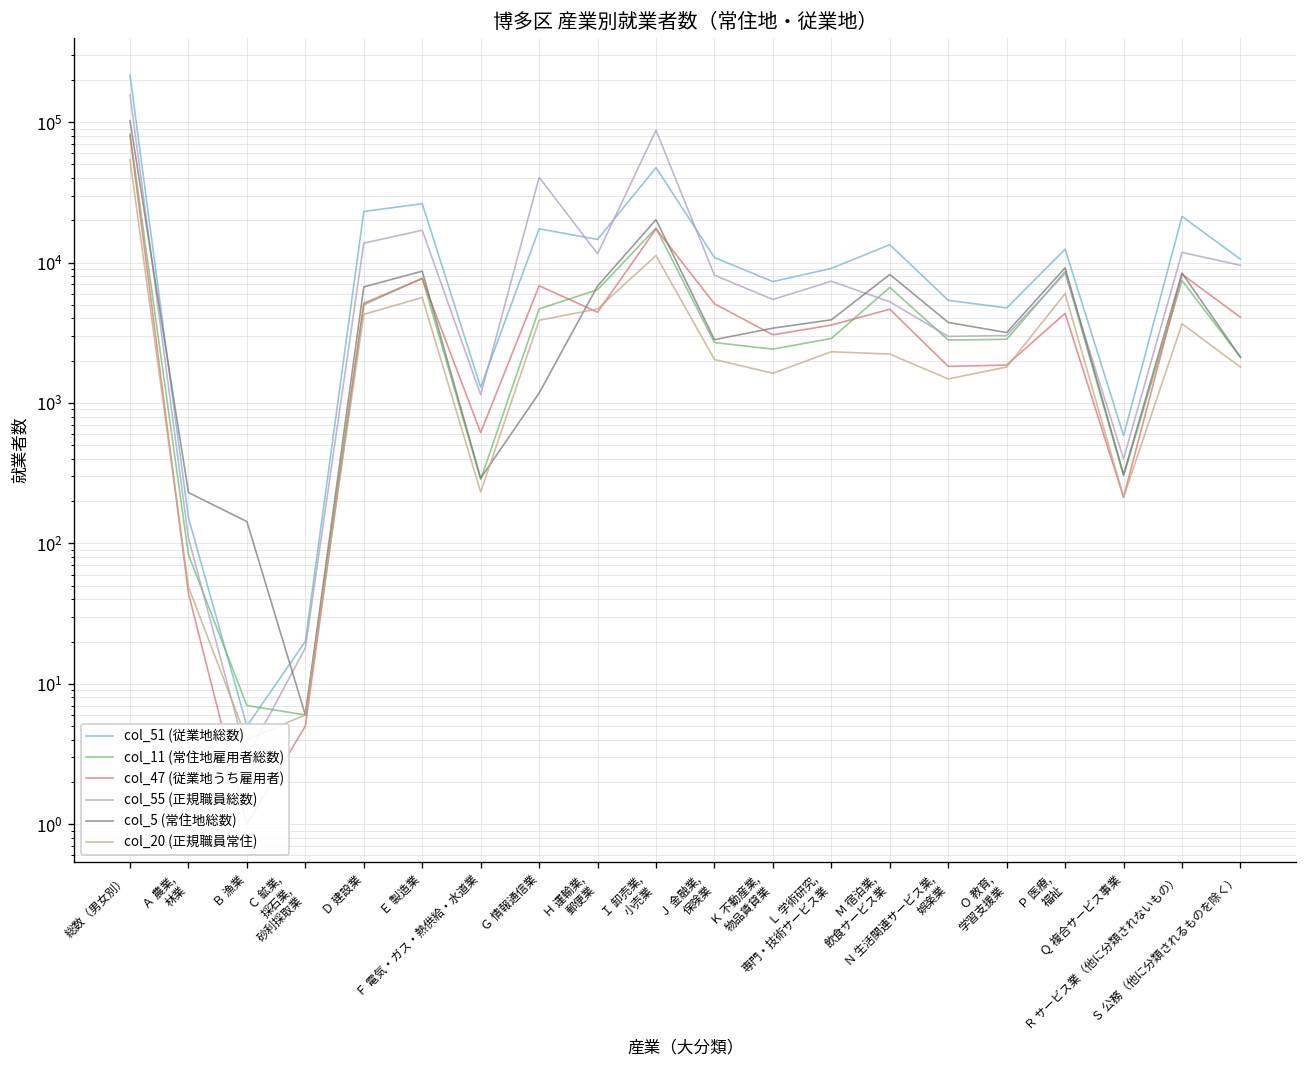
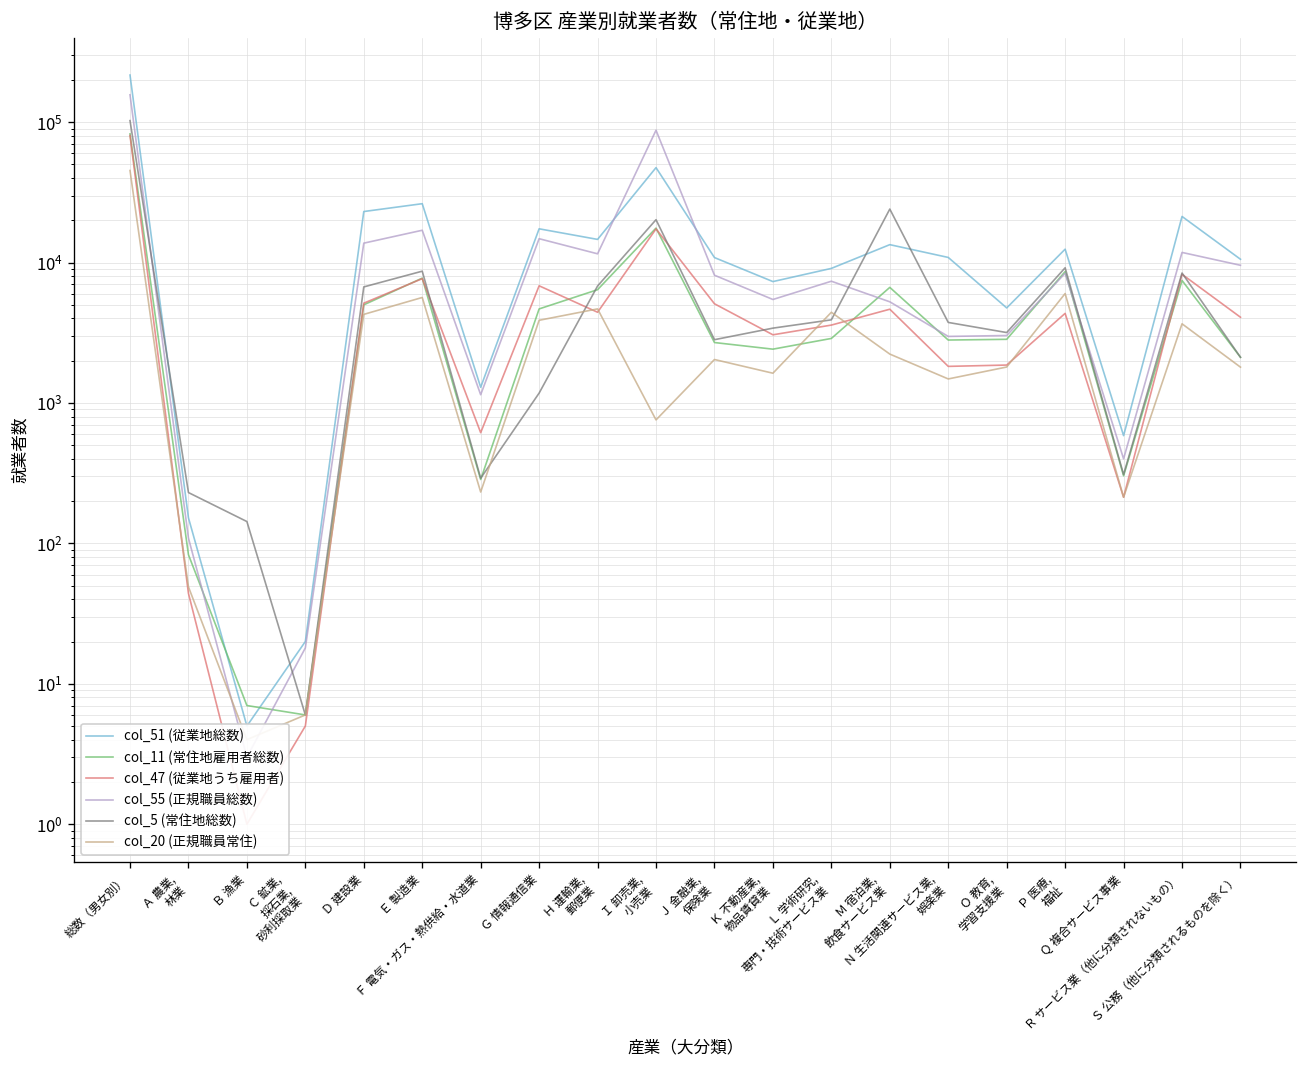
  {
    "col_51 (従業地総数)": {
      "総数（男女別）": 220000,
      "Ａ 農業, 林業": 150,
      "Ｂ 漁業": 5,
      "Ｃ 鉱業, 採石業, 砂利採取業": 20,
      "Ｄ 建設業": 23000,
      "Ｅ 製造業": 26000,
      "Ｆ 電気・ガス・熱供給・水道業": 1300,
      "Ｇ 情報通信業": 17000,
      "Ｈ 運輸業, 郵便業": 15000,
      "Ｉ 卸売業, 小売業": 47000,
      "Ｊ 金融業, 保険業": 11000,
      "Ｋ 不動産業, 物品賃貸業": 7000,
      "Ｌ 学術研究, 専門・技術サービス業": 9000,
      "Ｍ 宿泊業, 飲食サービス業": 13000,
-     "Ｎ 生活関連サービス業, 娯楽業": 5000,
+     "Ｎ 生活関連サービス業, 娯楽業": 11000,
      "Ｏ 教育, 学習支援業": 4700,
      "Ｐ 医療, 福祉": 12000,
      "Ｑ 複合サービス事業": 600,
      "Ｒ サービス業（他に分類されないもの）": 21000,
      "Ｓ 公務（他に分類されるものを除く）": 11000
    },
    "col_11 (常住地雇用者総数)": {
      "Ａ 農業, 林業": 80,
      "Ｂ 漁業": 7,
      "Ｇ 情報通信業": 4700,
      "Ｈ 運輸業, 郵便業": 6000,
      "Ｋ 不動産業, 物品賃貸業": 2400,
      "Ｌ 学術研究, 専門・技術サービス業": 2900,
      "Ｍ 宿泊業, 飲食サービス業": 7000,
      "Ｎ 生活関連サービス業, 娯楽業": 2800,
      "Ｏ 教育, 学習支援業": 2800,
      "Ｒ サービス業（他に分類されないもの）": 7000
    },
    "col_47 (従業地うち雇用者)": {
      "Ａ 農業, 林業": 44,
      "Ｃ 鉱業, 採石業, 砂利採取業": 5,
      "Ｆ 電気・ガス・熱供給・水道業": 600,
      "Ｇ 情報通信業": 7000,
      "Ｈ 運輸業, 郵便業": 4400,
      "Ｊ 金融業, 保険業": 5000,
      "Ｋ 不動産業, 物品賃貸業": 3100,
      "Ｌ 学術研究, 専門・技術サービス業": 3600,
      "Ｍ 宿泊業, 飲食サービス業": 4600,
      "Ｎ 生活関連サービス業, 娯楽業": 1800,
      "Ｐ 医療, 福祉": 4300,
      "Ｓ 公務（他に分類されるものを除く）": 4100
    },
    "col_55 (正規職員総数)": {
      "総数（男女別）": 160000,
      "Ａ 農業, 林業": 110,
      "Ｃ 鉱業, 採石業, 砂利採取業": 18,
      "Ｄ 建設業": 14000,
      "Ｅ 製造業": 17000,
      "Ｆ 電気・ガス・熱供給・水道業": 1100,
-     "Ｇ 情報通信業": 40000,
+     "Ｇ 情報通信業": 15000,
      "Ｈ 運輸業, 郵便業": 12000,
      "Ｉ 卸売業, 小売業": 90000,
      "Ｊ 金融業, 保険業": 8000,
      "Ｋ 不動産業, 物品賃貸業": 5000,
      "Ｌ 学術研究, 専門・技術サービス業": 7000,
      "Ｍ 宿泊業, 飲食サービス業": 5000,
      "Ｎ 生活関連サービス業, 娯楽業": 3000,
      "Ｑ 複合サービス事業": 400,
      "Ｒ サービス業（他に分類されないもの）": 12000,
      "Ｓ 公務（他に分類されるものを除く）": 10000
    },
    "col_5 (常住地総数)": {
      "総数（男女別）": 100000,
      "Ａ 農業, 林業": 230,
      "Ｂ 漁業": 140,
      "Ｄ 建設業": 7000,
      "Ｅ 製造業": 9000,
      "Ｇ 情報通信業": 1200,
      "Ｈ 運輸業, 郵便業": 7000,
      "Ｉ 卸売業, 小売業": 20000,
      "Ｋ 不動産業, 物品賃貸業": 3400,
      "Ｌ 学術研究, 専門・技術サービス業": 3900,
-     "Ｍ 宿泊業, 飲食サービス業": 8000,
+     "Ｍ 宿泊業, 飲食サービス業": 24000,
      "Ｎ 生活関連サービス業, 娯楽業": 3700,
      "Ｐ 医療, 福祉": 9000
    },
    "col_20 (正規職員常住)": {
-     "総数（男女別）": 50000,
+     "総数（男女別）": 45000,
      "Ａ 農業, 林業": 49,
      "Ｄ 建設業": 4300,
      "Ｅ 製造業": 6000,
      "Ｆ 電気・ガス・熱供給・水道業": 230,
      "Ｇ 情報通信業": 3900,
      "Ｈ 運輸業, 郵便業": 4700,
-     "Ｉ 卸売業, 小売業": 11000,
+     "Ｉ 卸売業, 小売業": 800,
      "Ｊ 金融業, 保険業": 2000,
      "Ｋ 不動産業, 物品賃貸業": 1600,
-     "Ｌ 学術研究, 専門・技術サービス業": 2300,
+     "Ｌ 学術研究, 専門・技術サービス業": 4400,
      "Ｍ 宿泊業, 飲食サービス業": 2200,
      "Ｎ 生活関連サービス業, 娯楽業": 1500,
      "Ｐ 医療, 福祉": 6000,
      "Ｒ サービス業（他に分類されないもの）": 3700,
      "Ｓ 公務（他に分類されるものを除く）": 1800
    }
  }
